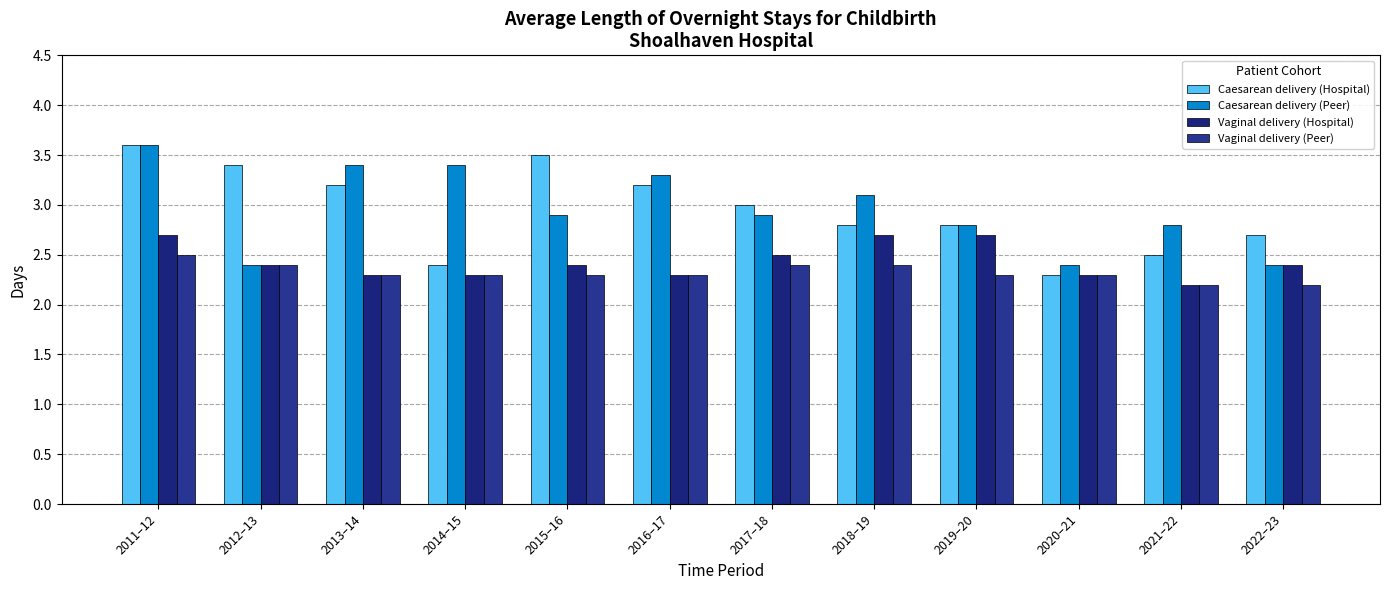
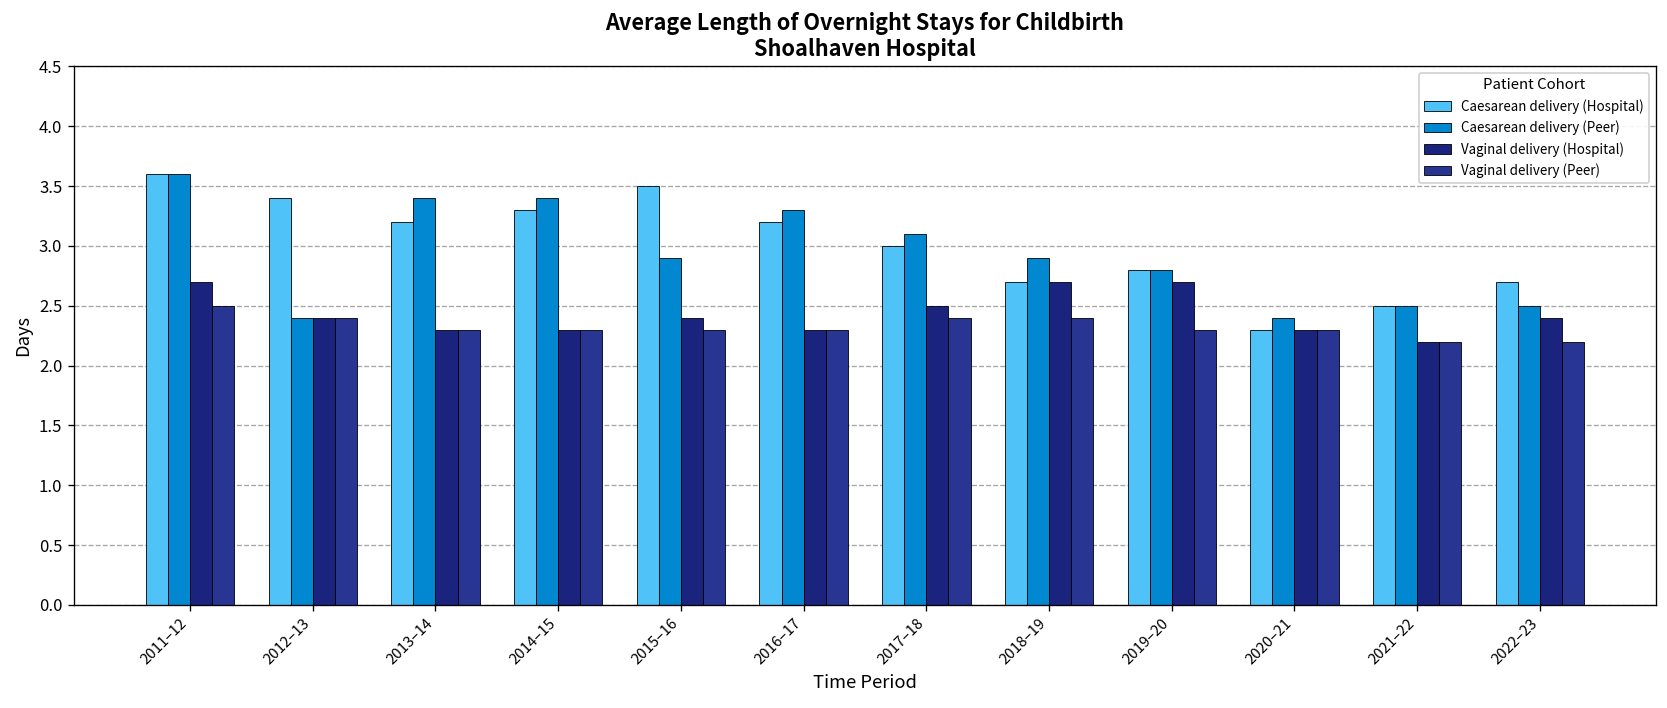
  {
    "Caesarean delivery (Hospital)": {
      "2011–12": 3.6,
      "2012–13": 3.4,
      "2013–14": 3.2,
-     "2014–15": 2.4,
+     "2014–15": 3.3,
      "2015–16": 3.5,
      "2016–17": 3.2,
      "2017–18": 3.0,
-     "2018–19": 2.8,
+     "2018–19": 2.7,
      "2019–20": 2.8,
      "2020–21": 2.3,
      "2021–22": 2.5,
      "2022–23": 2.7
    },
    "Caesarean delivery (Peer)": {
      "2011–12": 3.6,
      "2012–13": 2.4,
      "2013–14": 3.4,
      "2014–15": 3.4,
      "2015–16": 2.9,
      "2016–17": 3.3,
-     "2017–18": 2.9,
-     "2018–19": 3.1,
+     "2017–18": 3.1,
+     "2018–19": 2.9,
      "2019–20": 2.8,
      "2020–21": 2.4,
-     "2021–22": 2.8,
-     "2022–23": 2.4
+     "2021–22": 2.5,
+     "2022–23": 2.5
    }
  }
